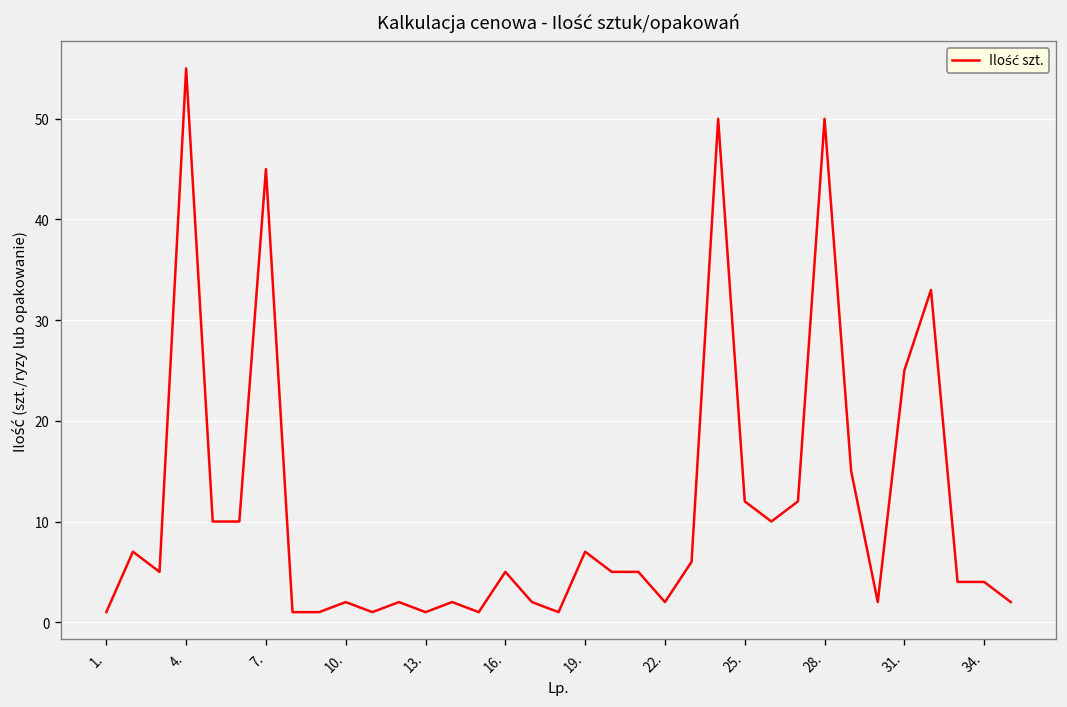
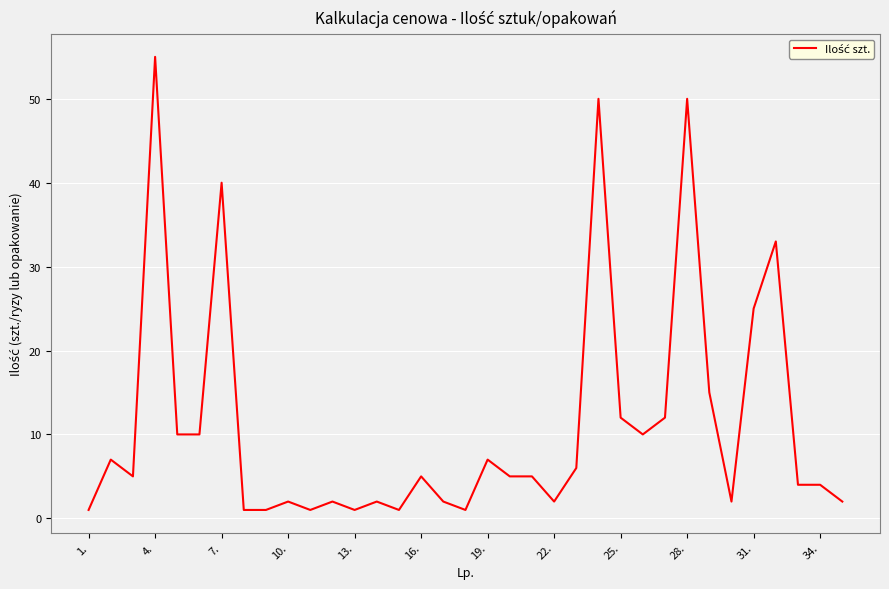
  {
    "1.": 1,
    "4.": 55,
-   "7.": 45,
+   "7.": 40,
    "10.": 2,
    "13.": 1,
    "16.": 5,
    "19.": 7,
    "22.": 2,
    "25.": 12,
    "28.": 50,
    "31.": 25,
    "34.": 4
  }
